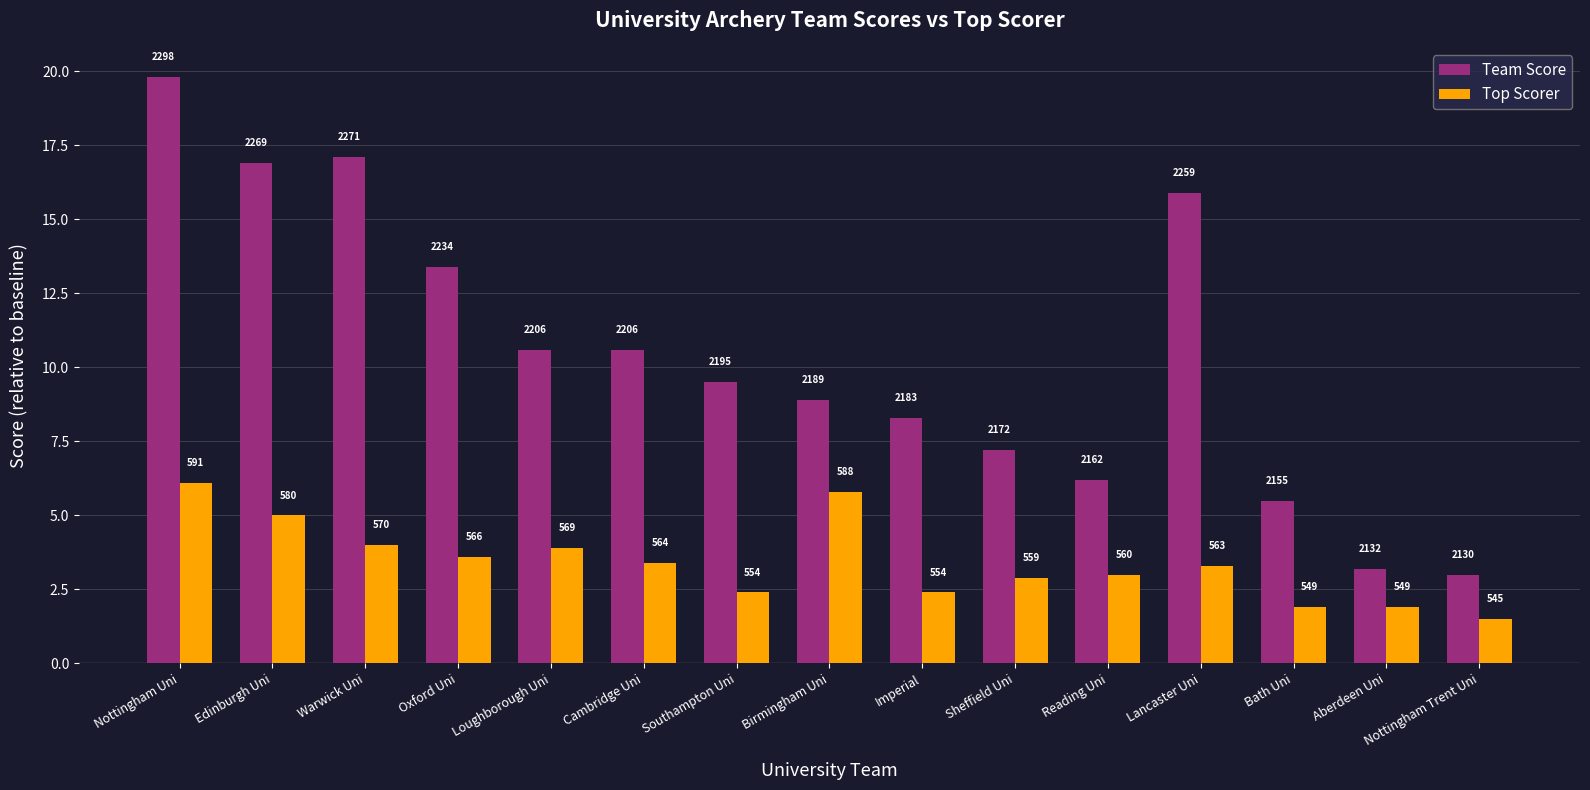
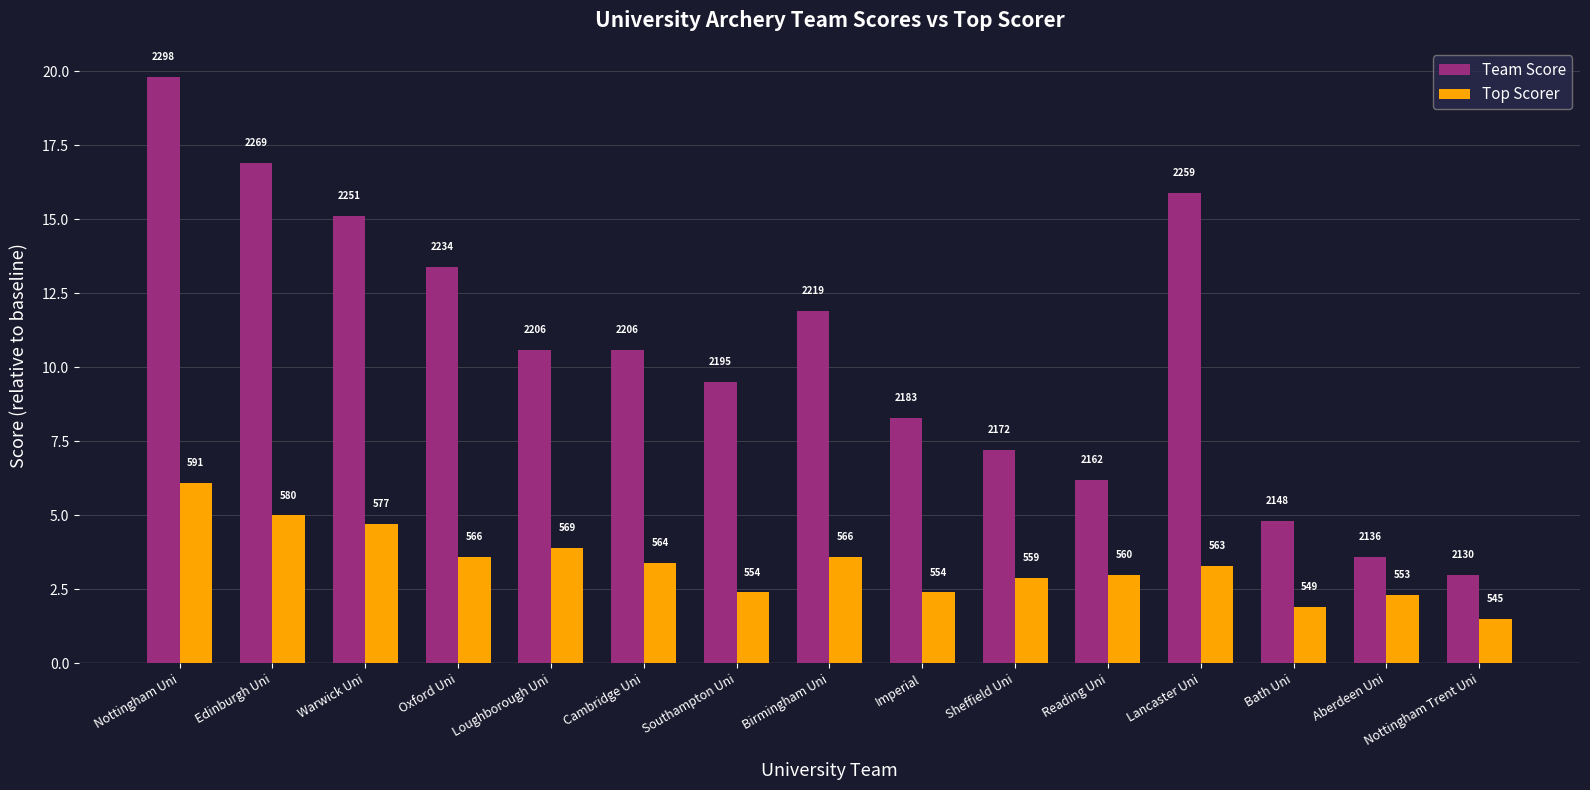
  {
    "Team Score": {
-     "Warwick Uni": 2271,
-     "Birmingham Uni": 2189,
-     "Bath Uni": 2155,
-     "Aberdeen Uni": 2132
+     "Warwick Uni": 2251,
+     "Birmingham Uni": 2219,
+     "Bath Uni": 2148,
+     "Aberdeen Uni": 2136
    },
    "Top Scorer": {
-     "Warwick Uni": 570,
-     "Birmingham Uni": 588,
-     "Aberdeen Uni": 549
+     "Warwick Uni": 577,
+     "Birmingham Uni": 566,
+     "Aberdeen Uni": 553
    }
  }
